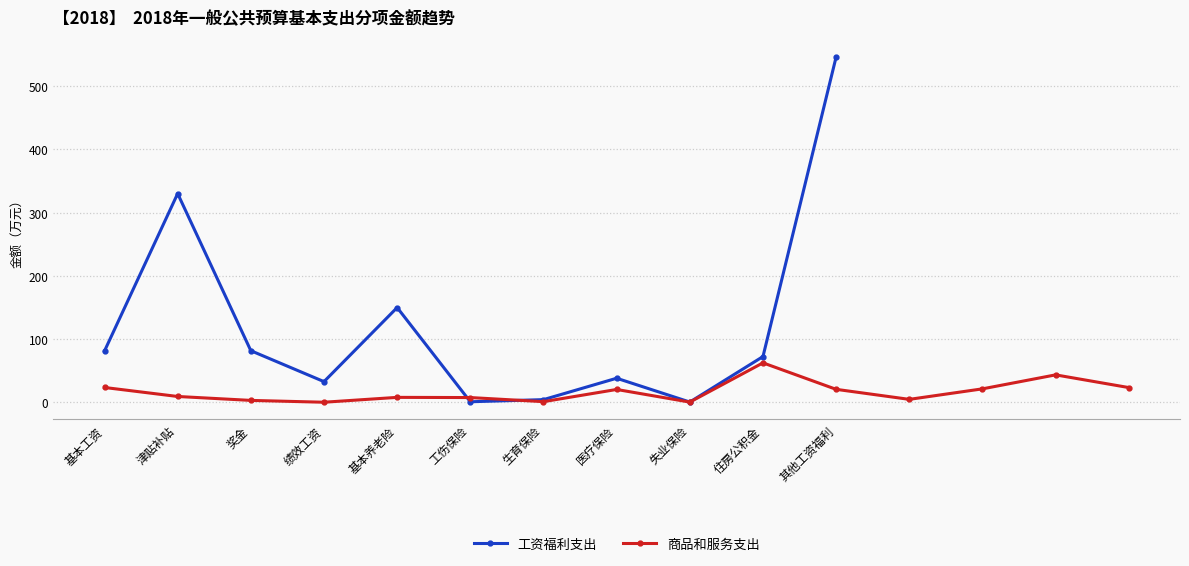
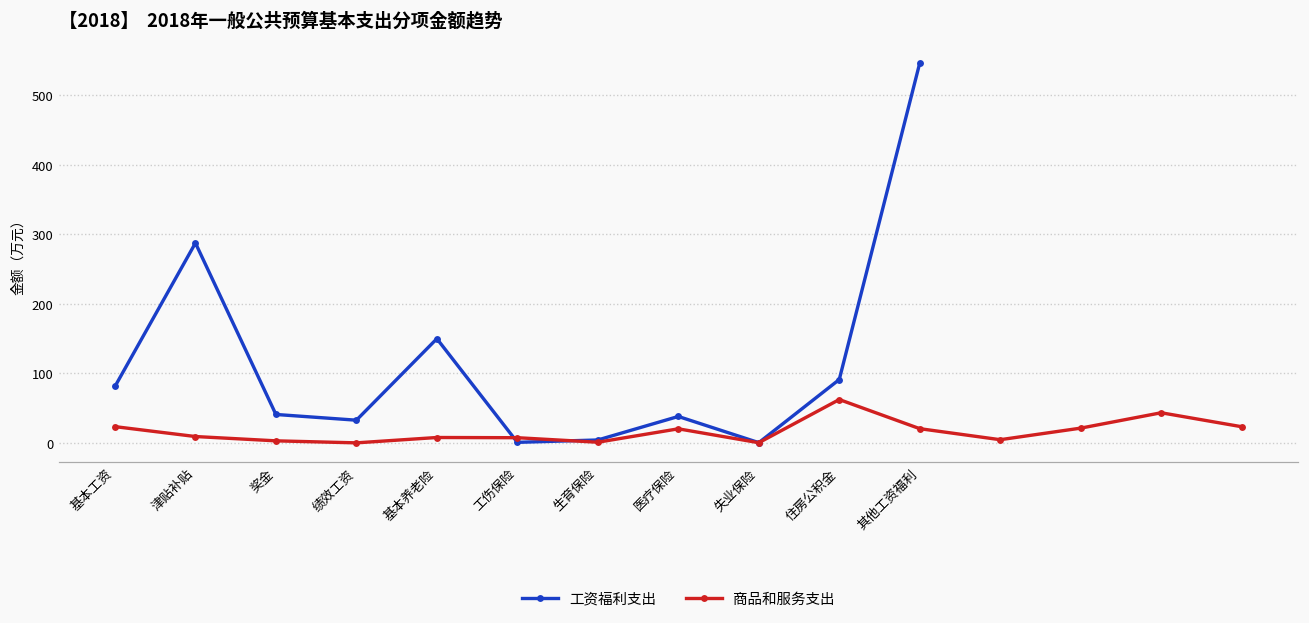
  {
    "工资福利支出": {
      "基本工资": 80,
-     "津贴补贴": 330,
-     "奖金": 80,
+     "津贴补贴": 290,
+     "奖金": 40,
      "绩效工资": 30,
      "基本养老险": 150,
      "工伤保险": 0,
      "医疗保险": 40,
-     "住房公积金": 70,
+     "住房公积金": 90,
      "其他工资福利": 550
    },
    "商品和服务支出": {
      "基本工资": 20,
      "津贴补贴": 10,
      "奖金": 0,
      "绩效工资": 0,
      "基本养老险": 10,
      "工伤保险": 10,
      "医疗保险": 20,
      "住房公积金": 60,
      "其他工资福利": 20
    }
  }
